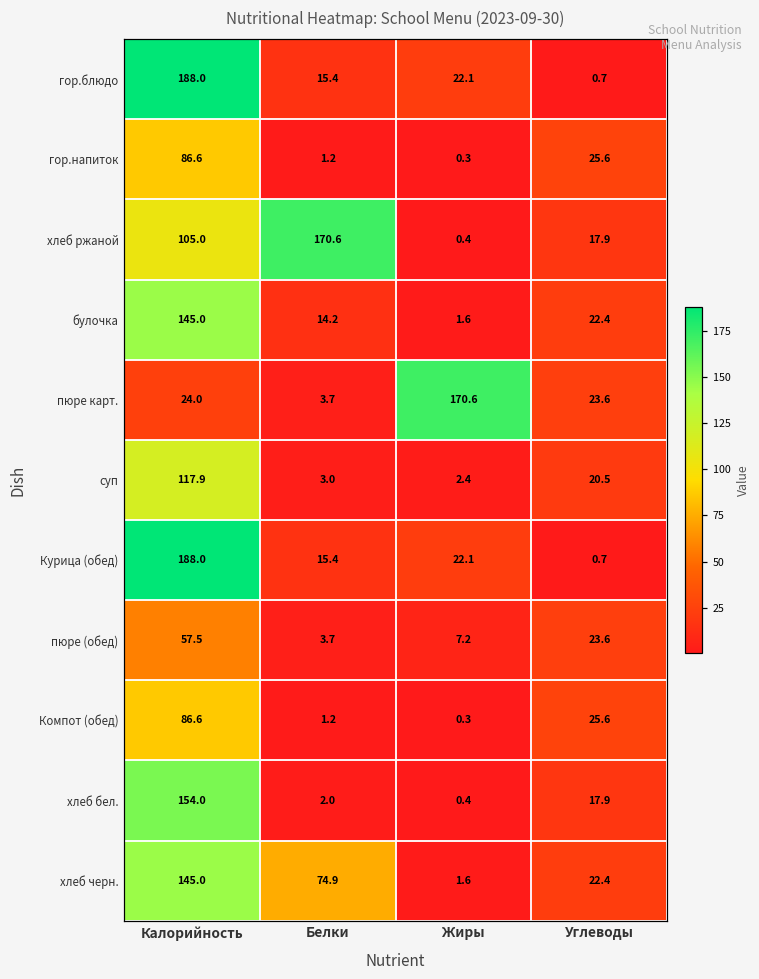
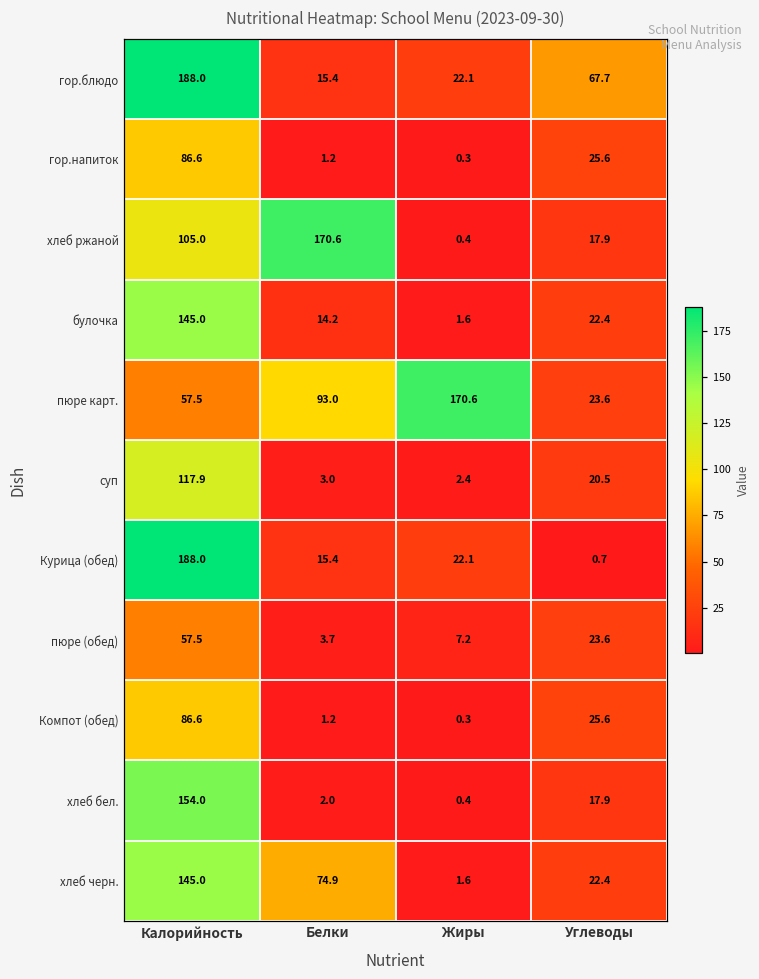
  {
    "гор.блюдо": {
      "Калорийность": 188.0,
      "Белки": 15.4,
      "Жиры": 22.1,
-     "Углеводы": 0.7
+     "Углеводы": 67.7
    },
    "гор.напиток": {
      "Калорийность": 86.6,
      "Белки": 1.2,
      "Жиры": 0.3,
      "Углеводы": 25.6
    },
    "хлеб ржаной": {
      "Калорийность": 105.0,
      "Белки": 170.6,
      "Жиры": 0.4,
      "Углеводы": 17.9
    },
    "булочка": {
      "Калорийность": 145.0,
      "Белки": 14.2,
      "Жиры": 1.6,
      "Углеводы": 22.4
    },
    "пюре карт.": {
-     "Калорийность": 24.0,
-     "Белки": 3.7,
+     "Калорийность": 57.5,
+     "Белки": 93.0,
      "Жиры": 170.6,
      "Углеводы": 23.6
    },
    "суп": {
      "Калорийность": 117.9,
      "Белки": 3.0,
      "Жиры": 2.4,
      "Углеводы": 20.5
    },
    "Курица (обед)": {
      "Калорийность": 188.0,
      "Белки": 15.4,
      "Жиры": 22.1,
      "Углеводы": 0.7
    },
    "пюре (обед)": {
      "Калорийность": 57.5,
      "Белки": 3.7,
      "Жиры": 7.2,
      "Углеводы": 23.6
    },
    "Компот (обед)": {
      "Калорийность": 86.6,
      "Белки": 1.2,
      "Жиры": 0.3,
      "Углеводы": 25.6
    },
    "хлеб бел.": {
      "Калорийность": 154.0,
      "Белки": 2.0,
      "Жиры": 0.4,
      "Углеводы": 17.9
    },
    "хлеб черн.": {
      "Калорийность": 145.0,
      "Белки": 74.9,
      "Жиры": 1.6,
      "Углеводы": 22.4
    }
  }
